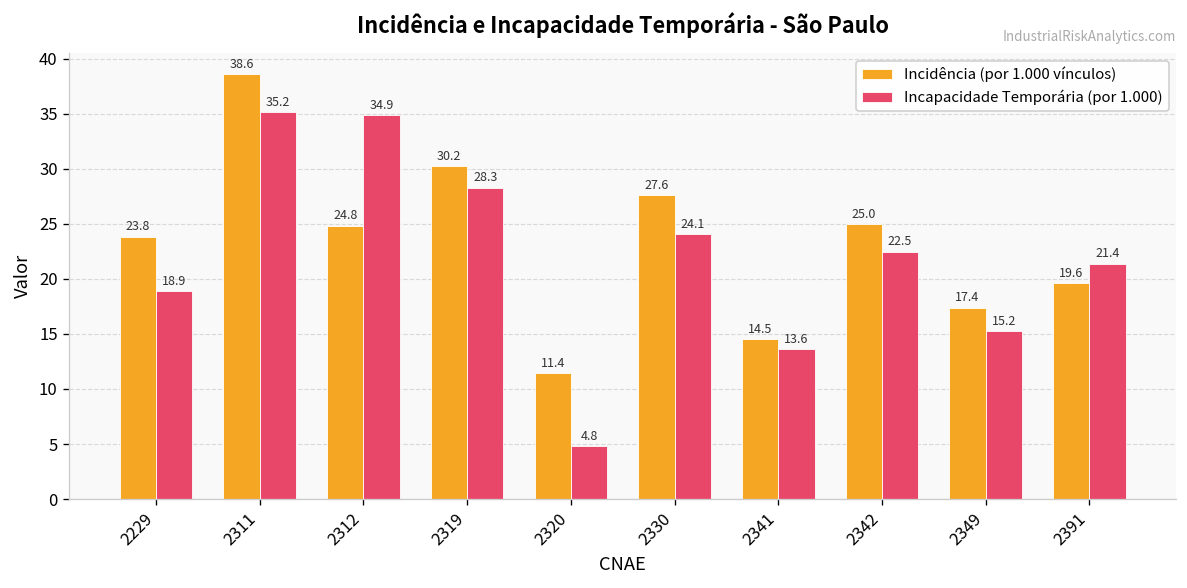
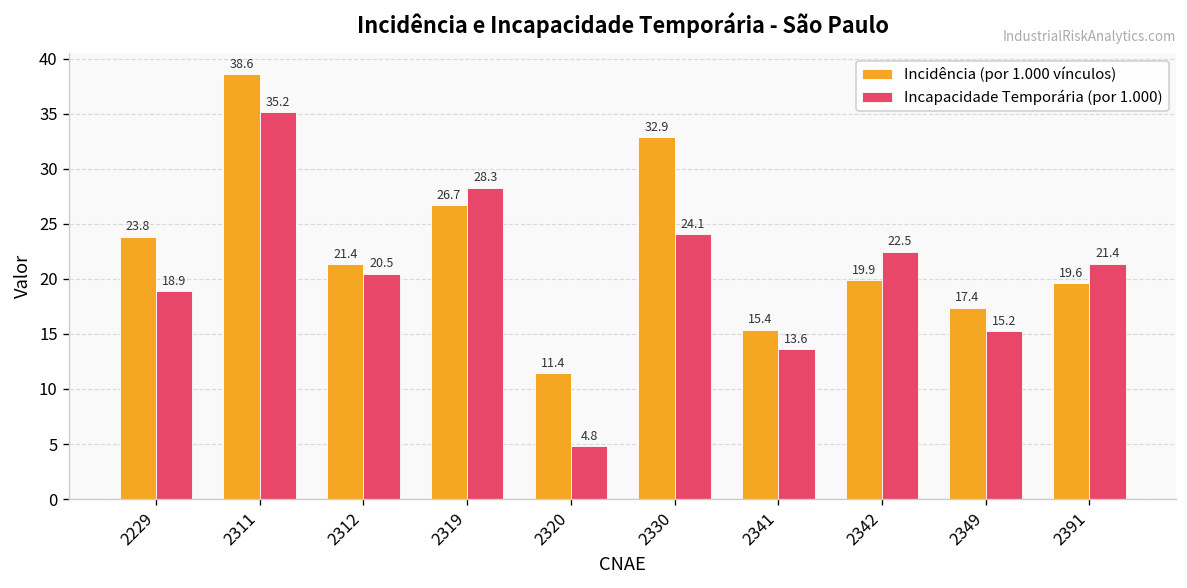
  {
    "Incidência (por 1.000 vínculos)": {
      "2229": 23.8,
      "2311": 38.6,
-     "2312": 24.8,
-     "2319": 30.2,
+     "2312": 21.4,
+     "2319": 26.7,
      "2320": 11.4,
-     "2330": 27.6,
-     "2341": 14.5,
-     "2342": 25.0,
+     "2330": 32.9,
+     "2341": 15.4,
+     "2342": 19.9,
      "2349": 17.4,
      "2391": 19.6
    },
    "Incapacidade Temporária (por 1.000)": {
      "2229": 18.9,
      "2311": 35.2,
-     "2312": 34.9,
+     "2312": 20.5,
      "2319": 28.3,
      "2320": 4.8,
      "2330": 24.1,
      "2341": 13.6,
      "2342": 22.5,
      "2349": 15.2,
      "2391": 21.4
    }
  }
